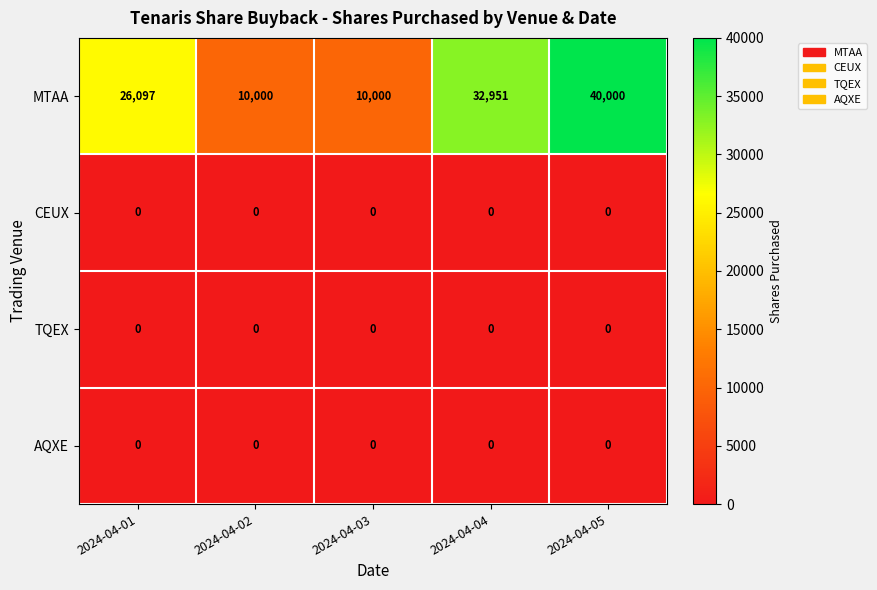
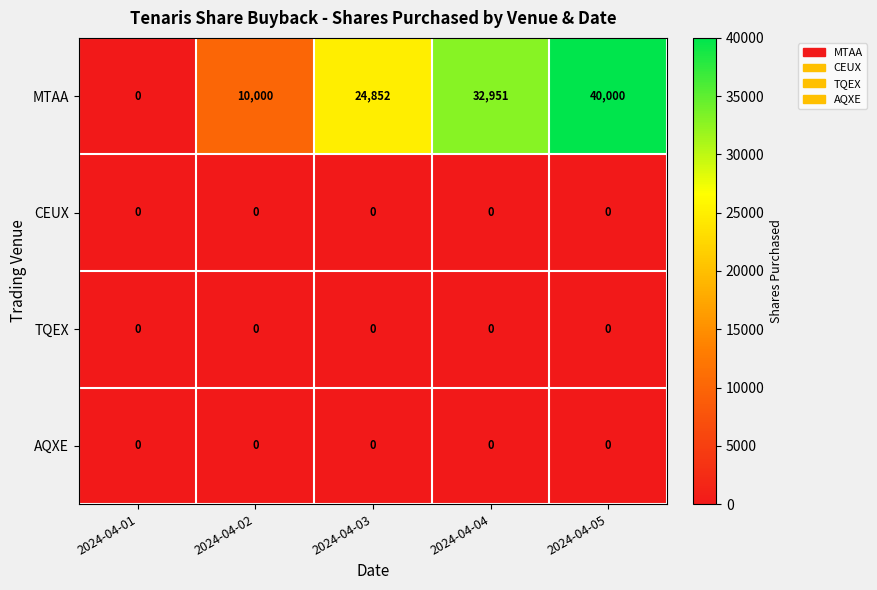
  {
    "MTAA": {
-     "2024-04-01": "26,097",
+     "2024-04-01": "0",
      "2024-04-02": "10,000",
-     "2024-04-03": "10,000",
+     "2024-04-03": "24,852",
      "2024-04-04": "32,951",
      "2024-04-05": "40,000"
    },
    "CEUX": {
      "2024-04-01": "0",
      "2024-04-02": "0",
      "2024-04-03": "0",
      "2024-04-04": "0",
      "2024-04-05": "0"
    },
    "TQEX": {
      "2024-04-01": "0",
      "2024-04-02": "0",
      "2024-04-03": "0",
      "2024-04-04": "0",
      "2024-04-05": "0"
    },
    "AQXE": {
      "2024-04-01": "0",
      "2024-04-02": "0",
      "2024-04-03": "0",
      "2024-04-04": "0",
      "2024-04-05": "0"
    }
  }
